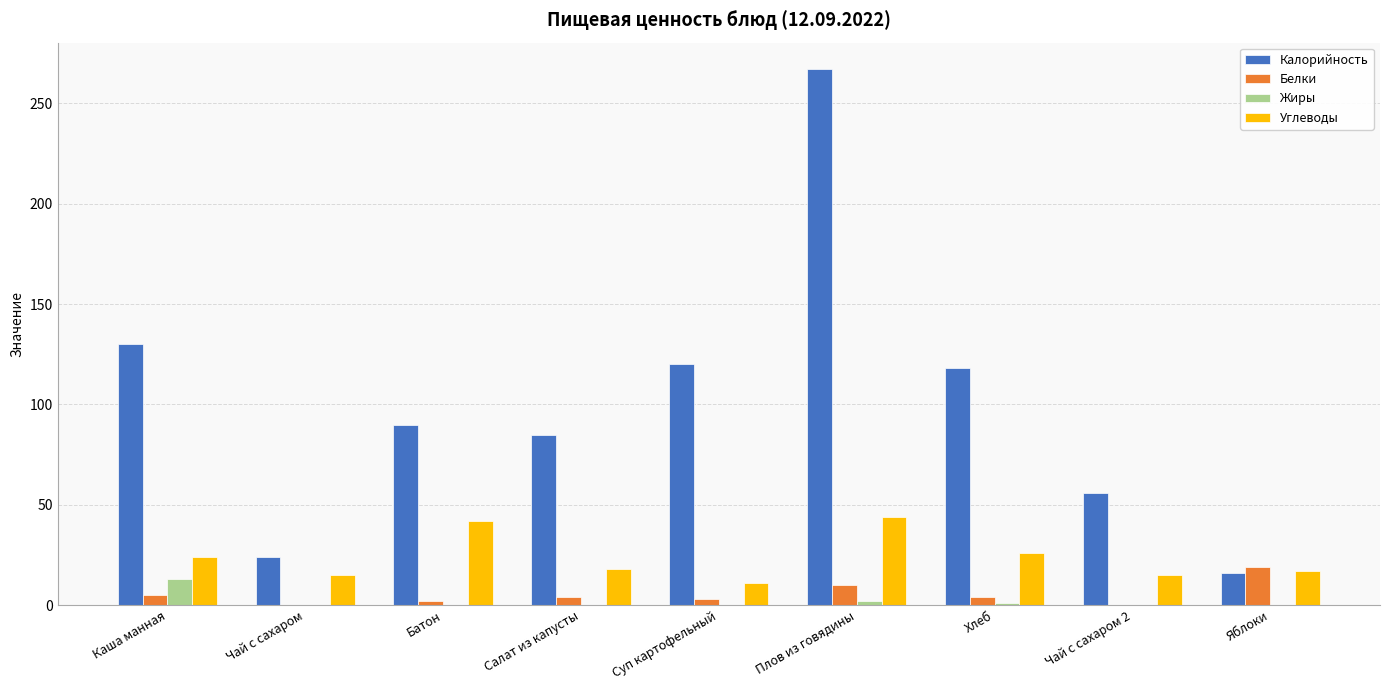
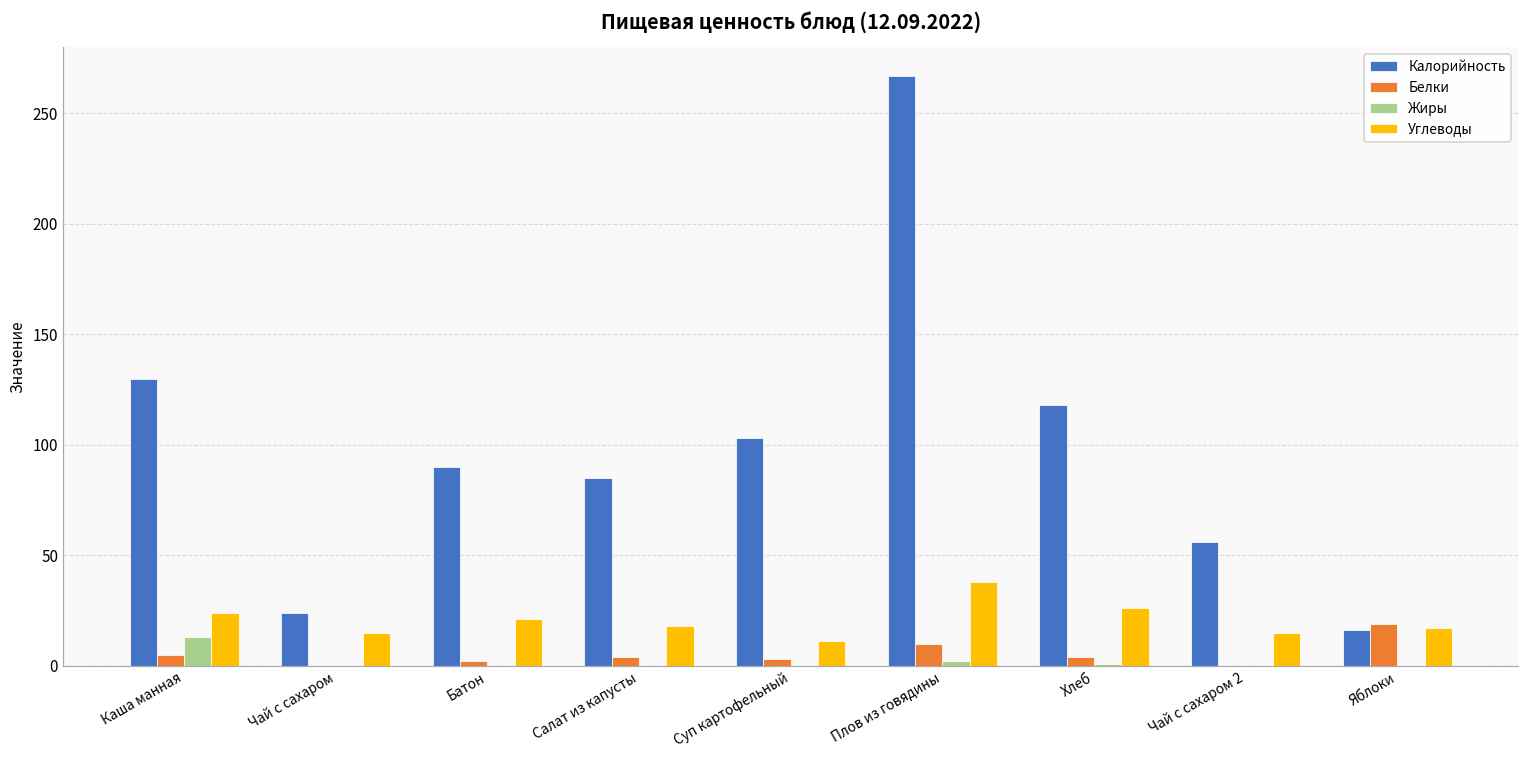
  {
    "Калорийность": {
      "Каша манная": 130,
      "Чай с сахаром": 24,
      "Батон": 90,
      "Салат из капусты": 85,
-     "Суп картофельный": 120,
+     "Суп картофельный": 103,
      "Плов из говядины": 267,
      "Хлеб": 118,
      "Чай с сахаром 2": 56,
      "Яблоки": 16
    },
    "Белки": {
      "Каша манная": 5,
      "Чай с сахаром": 0,
      "Батон": 2,
      "Салат из капусты": 4,
      "Суп картофельный": 3,
      "Плов из говядины": 10,
      "Хлеб": 4,
      "Чай с сахаром 2": 0,
      "Яблоки": 19
    },
    "Жиры": {
      "Каша манная": 13,
      "Чай с сахаром": 0,
      "Батон": 0,
      "Салат из капусты": 0,
      "Суп картофельный": 0,
      "Плов из говядины": 2,
      "Чай с сахаром 2": 0,
      "Яблоки": 0
    },
    "Углеводы": {
      "Каша манная": 24,
      "Чай с сахаром": 15,
-     "Батон": 42,
+     "Батон": 21,
      "Салат из капусты": 18,
      "Суп картофельный": 11,
-     "Плов из говядины": 44,
+     "Плов из говядины": 38,
      "Хлеб": 26,
      "Чай с сахаром 2": 15,
      "Яблоки": 17
    }
  }
